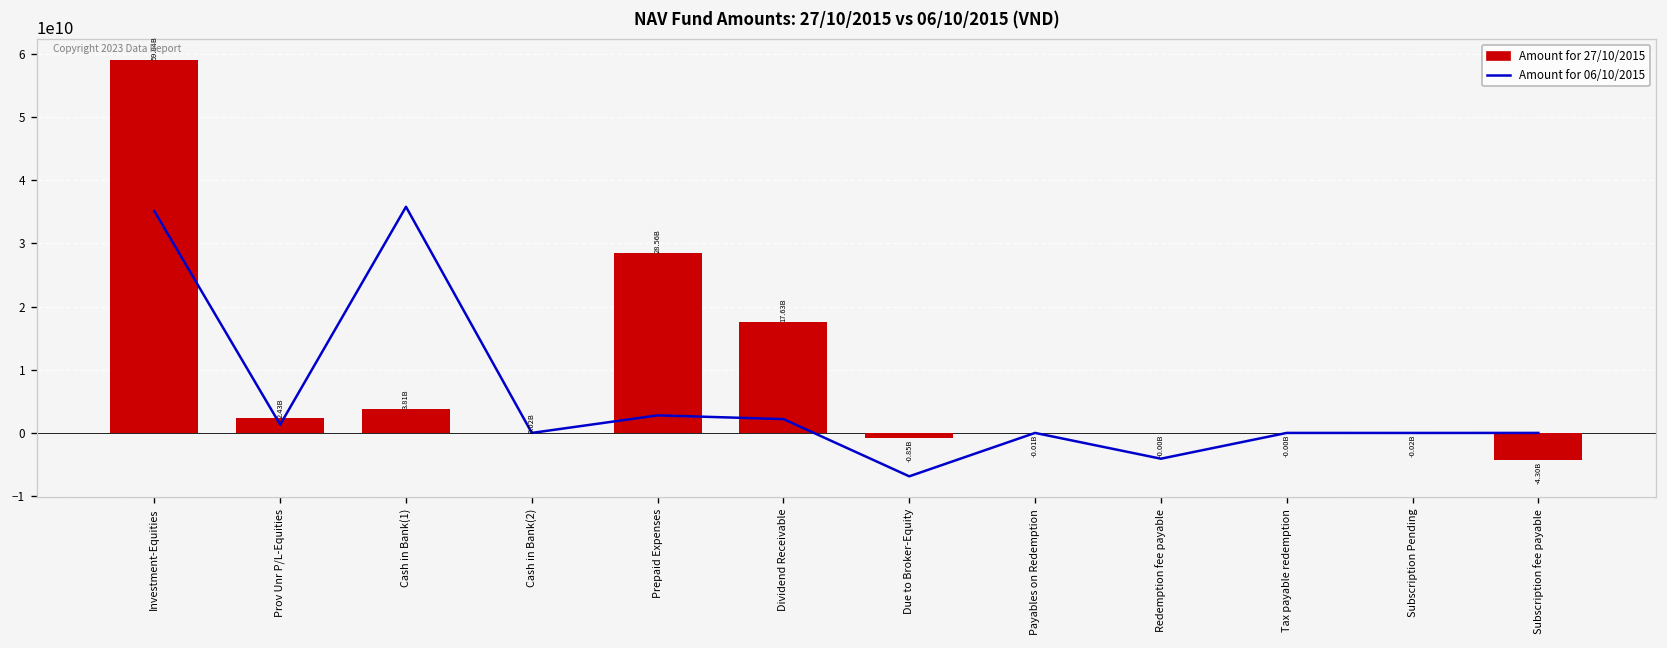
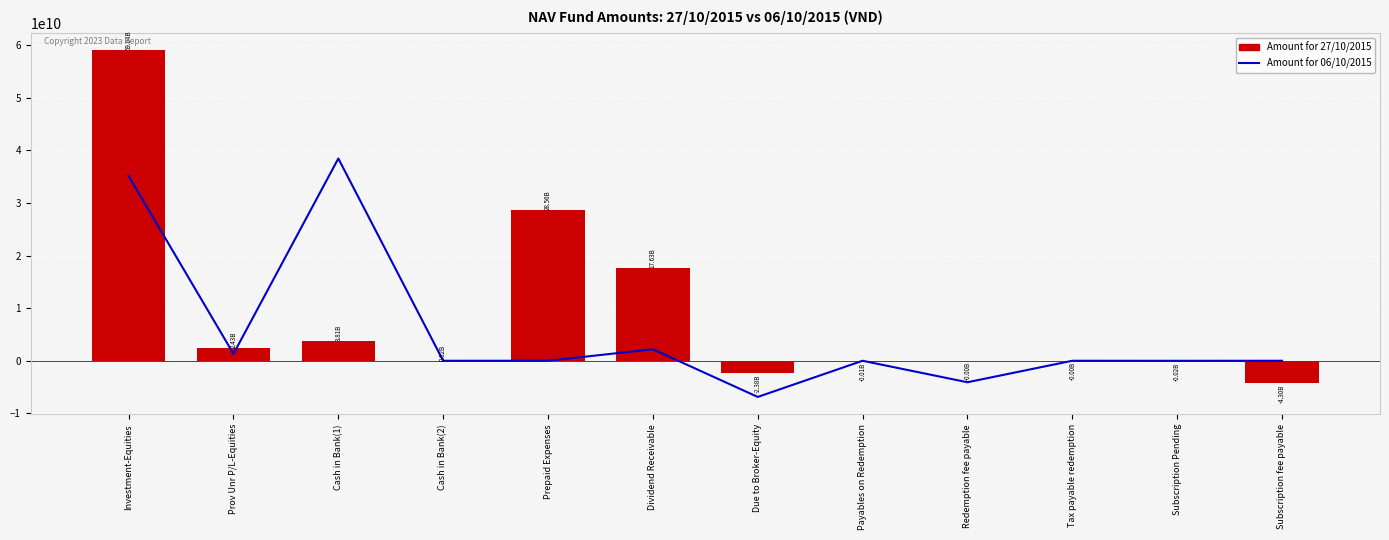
  {
    "Amount for 06/10/2015": {
      "Investment-Equities": "35000000000",
      "Prov Unr P/L-Equities": "1000000000",
-     "Cash in Bank(1)": "36000000000",
-     "Prepaid Expenses": "3000000000",
+     "Cash in Bank(1)": "38000000000",
+     "Prepaid Expenses": "0",
      "Dividend Receivable": "2000000000",
      "Due to Broker-Equity": "-7000000000",
      "Subscription fee payable": "0"
    },
    "Amount for 27/10/2015": {
      "Prov Unr P/L-Equities": "2.43B",
      "Cash in Bank(1)": "3.81B",
      "Prepaid Expenses": "28.56B",
      "Dividend Receivable": "17.63B",
-     "Due to Broker-Equity": "-0.85B",
+     "Due to Broker-Equity": "-2.38B",
      "Subscription fee payable": "-4.30B"
    }
  }
